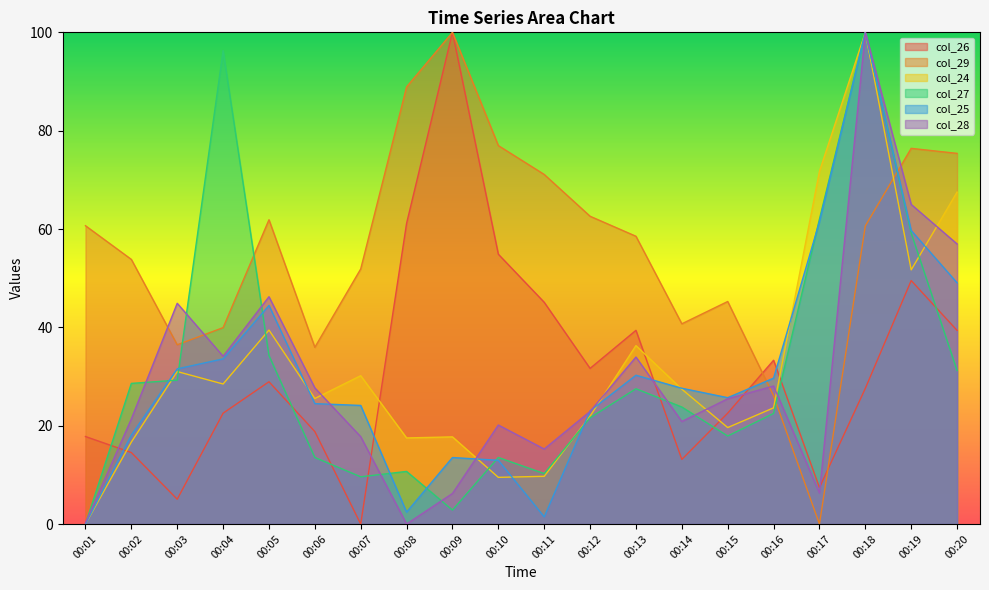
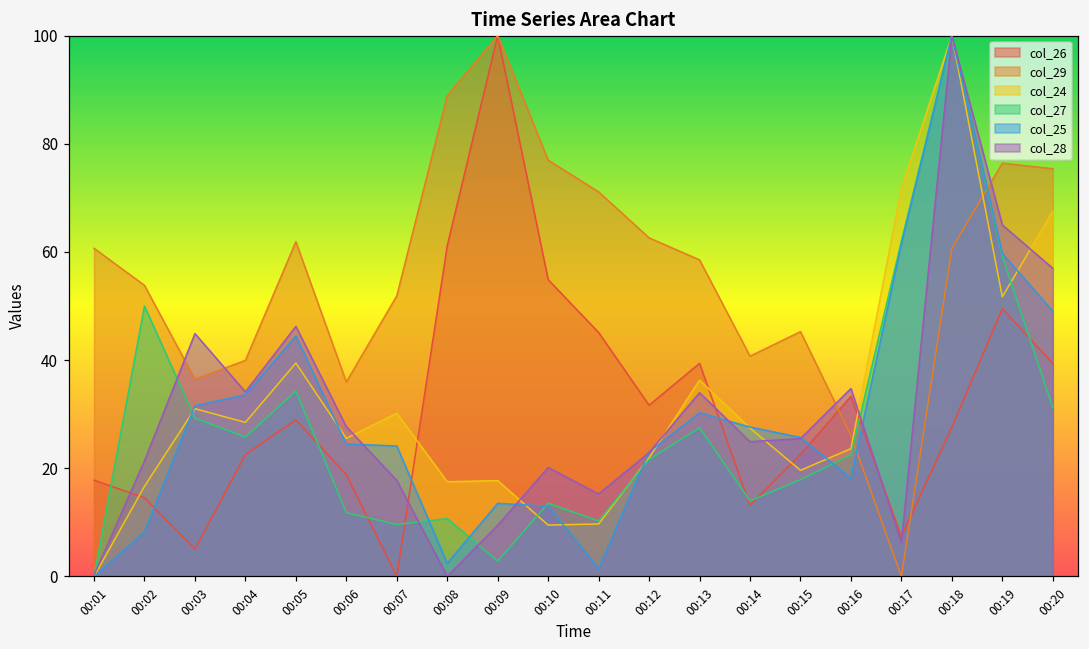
  {
    "col_27": {
-     "00:02": 29,
+     "00:02": 50,
      "00:03": 29,
-     "00:04": 96,
+     "00:04": 26,
      "00:05": 34,
-     "00:06": 14,
+     "00:06": 12,
      "00:07": 10,
      "00:08": 11,
      "00:09": 3,
      "00:10": 14,
      "00:11": 10,
      "00:13": 28,
-     "00:14": 24,
+     "00:14": 14,
      "00:15": 18,
      "00:16": 22,
      "00:17": 62,
      "00:19": 59,
      "00:20": 31
    },
    "col_25": {
-     "00:02": 18,
+     "00:02": 8,
      "00:03": 32,
      "00:04": 34,
      "00:05": 44,
      "00:06": 24,
      "00:07": 24,
      "00:08": 2,
      "00:09": 14,
      "00:10": 13,
      "00:11": 1,
      "00:13": 30,
-     "00:16": 30,
+     "00:16": 18,
      "00:17": 61,
      "00:19": 60,
      "00:20": 49
    },
    "col_28": {
      "00:02": 21,
      "00:03": 45,
      "00:04": 34,
      "00:05": 46,
      "00:06": 28,
      "00:07": 18,
      "00:08": 0,
-     "00:09": 6,
+     "00:09": 9,
      "00:10": 20,
      "00:11": 15,
      "00:13": 34,
-     "00:14": 21,
-     "00:16": 28,
+     "00:14": 25,
+     "00:16": 35,
      "00:17": 6,
      "00:19": 65,
      "00:20": 57
    }
  }
